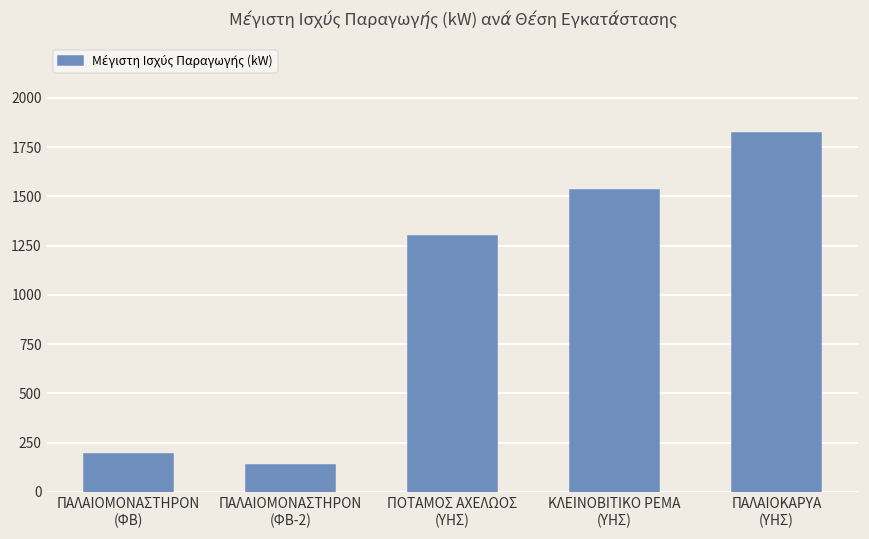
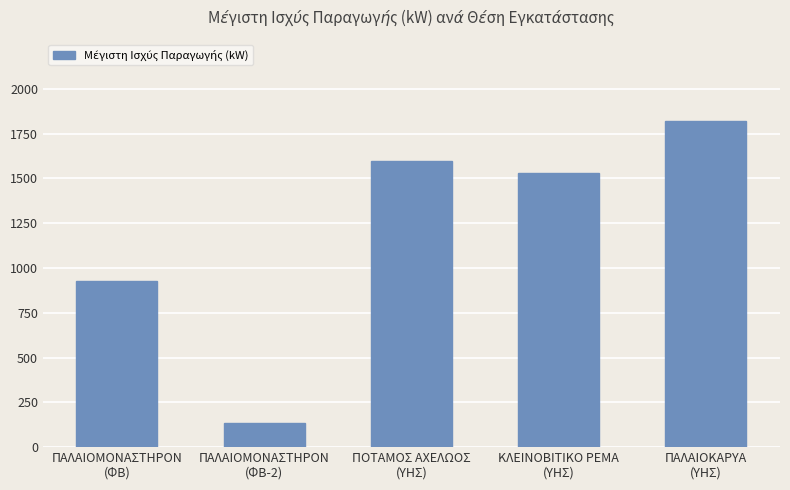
  {
-   "ΠΑΛΑΙΟΜΟΝΑΣΤΗΡΟΝ (ΦΒ)": 190,
+   "ΠΑΛΑΙΟΜΟΝΑΣΤΗΡΟΝ (ΦΒ)": 930,
    "ΠΑΛΑΙΟΜΟΝΑΣΤΗΡΟΝ (ΦΒ-2)": 140,
-   "ΠΟΤΑΜΟΣ ΑΧΕΛΩΟΣ (ΥΗΣ)": 1300,
+   "ΠΟΤΑΜΟΣ ΑΧΕΛΩΟΣ (ΥΗΣ)": 1600,
    "ΚΛΕΙΝΟΒΙΤΙΚΟ ΡΕΜΑ (ΥΗΣ)": 1530,
    "ΠΑΛΑΙΟΚΑΡΥΑ (ΥΗΣ)": 1820
  }
